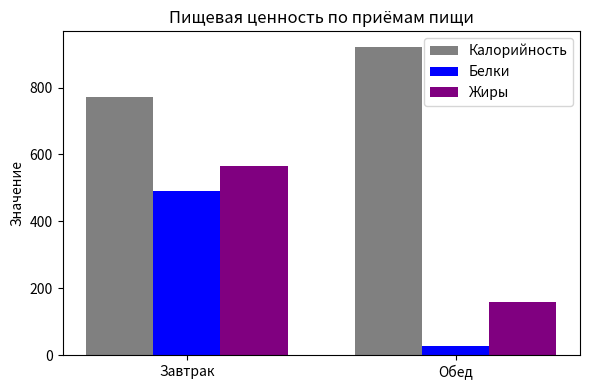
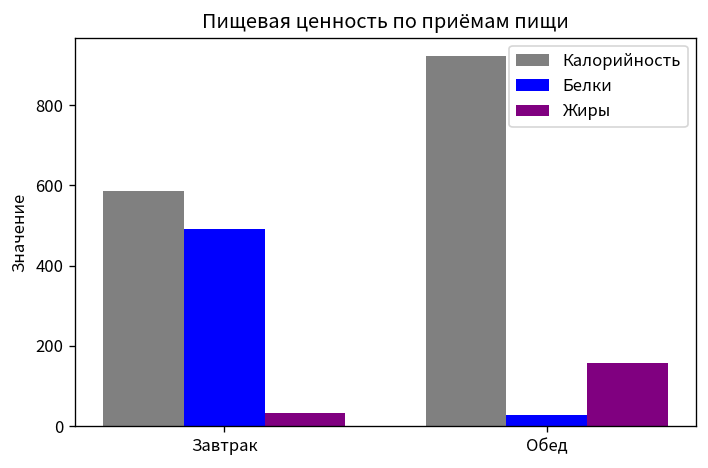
  {
    "Калорийность": {
-     "Завтрак": 770,
+     "Завтрак": 590,
      "Обед": 920
    },
    "Белки": {
      "Завтрак": 490,
      "Обед": 30
    },
    "Жиры": {
-     "Завтрак": 560,
+     "Завтрак": 30,
      "Обед": 160
    }
  }
